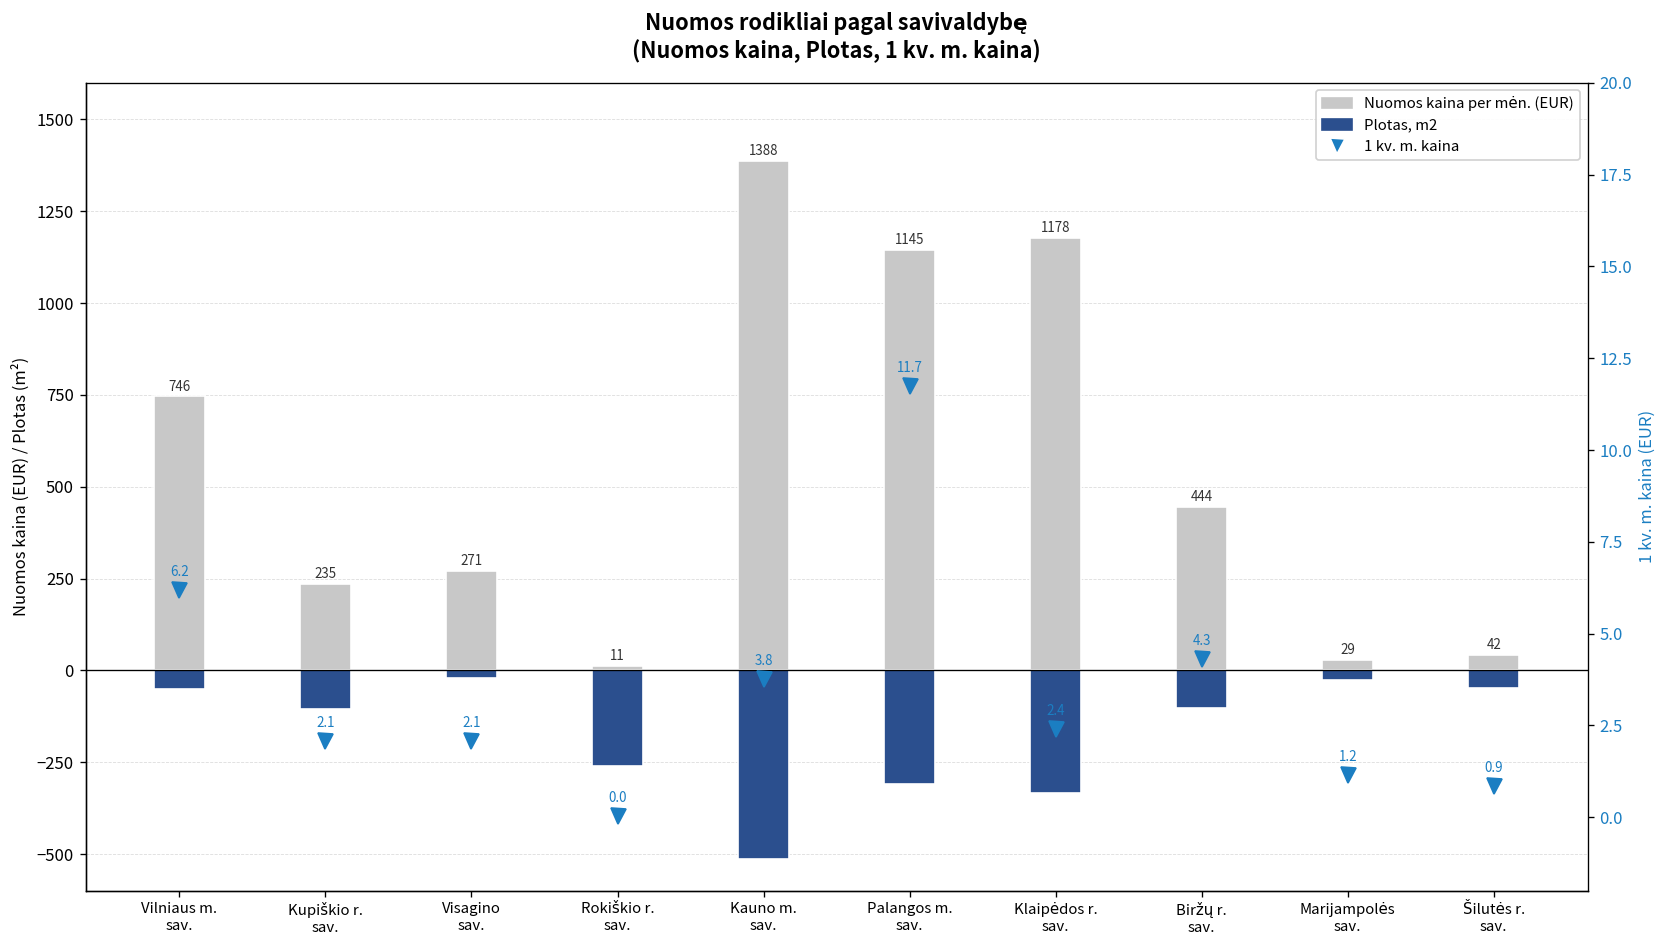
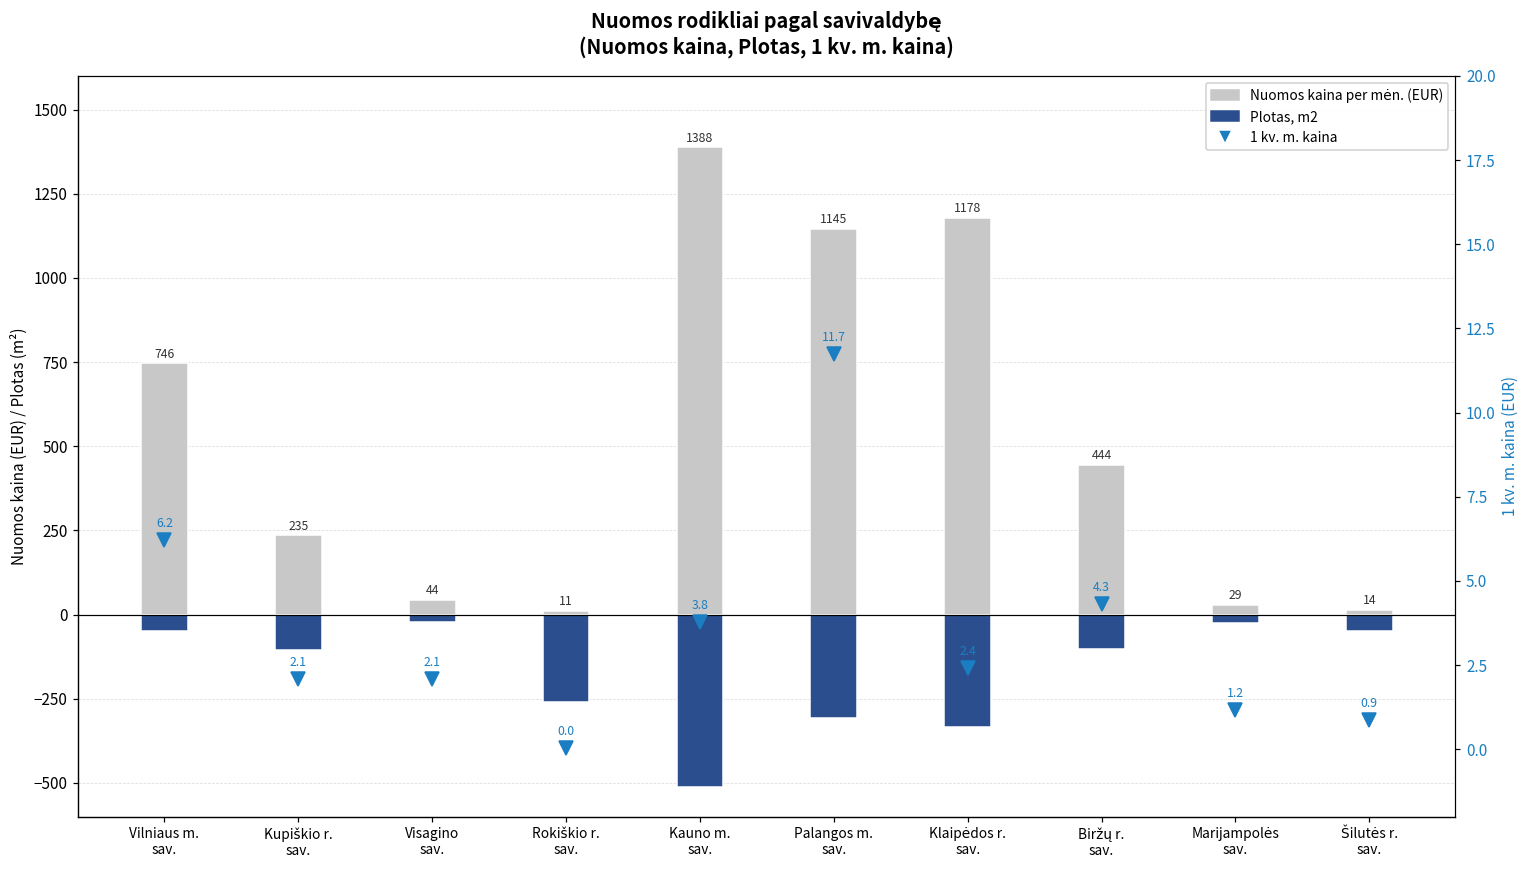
  {
    "Nuomos kaina per mėn. (EUR)": {
      "Vilniaus m. sav.": 746,
      "Kupiškio r. sav.": 235,
-     "Visagino sav.": 271,
+     "Visagino sav.": 44,
      "Rokiškio r. sav.": 11,
      "Kauno m. sav.": 1388,
      "Palangos m. sav.": 1145,
      "Klaipėdos r. sav.": 1178,
      "Biržų r. sav.": 444,
      "Marijampolės sav.": 29,
-     "Šilutės r. sav.": 42
+     "Šilutės r. sav.": 14
    }
  }
